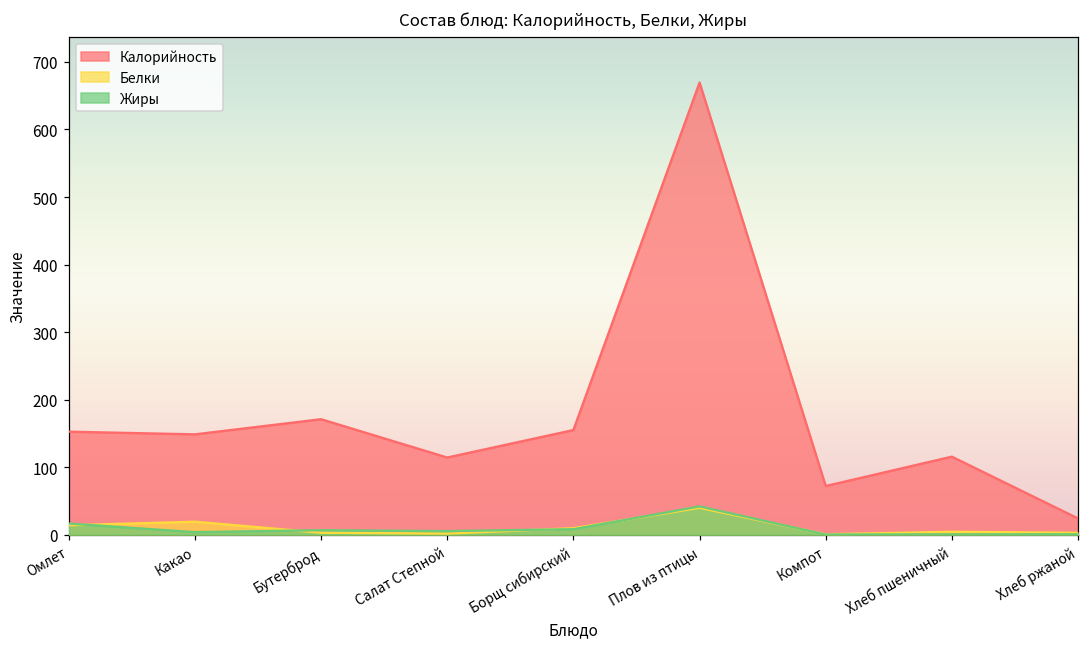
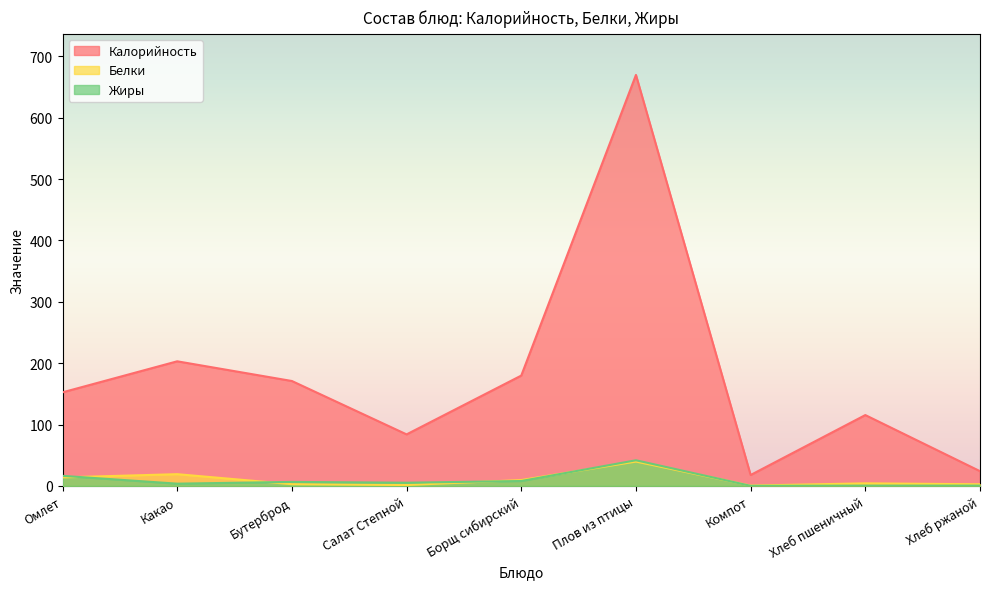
  {
    "Калорийность": {
      "Омлет": 150,
-     "Какао": 150,
+     "Какао": 200,
      "Бутерброд": 170,
-     "Салат Степной": 110,
-     "Борщ сибирский": 150,
+     "Салат Степной": 80,
+     "Борщ сибирский": 180,
      "Плов из птицы": 670,
-     "Компот": 70,
+     "Компот": 20,
      "Хлеб пшеничный": 120,
      "Хлеб ржаной": 20
    },
    "Белки": {
      "Какао": 20
    },
    "Жиры": {
      "Какао": 0
    }
  }
